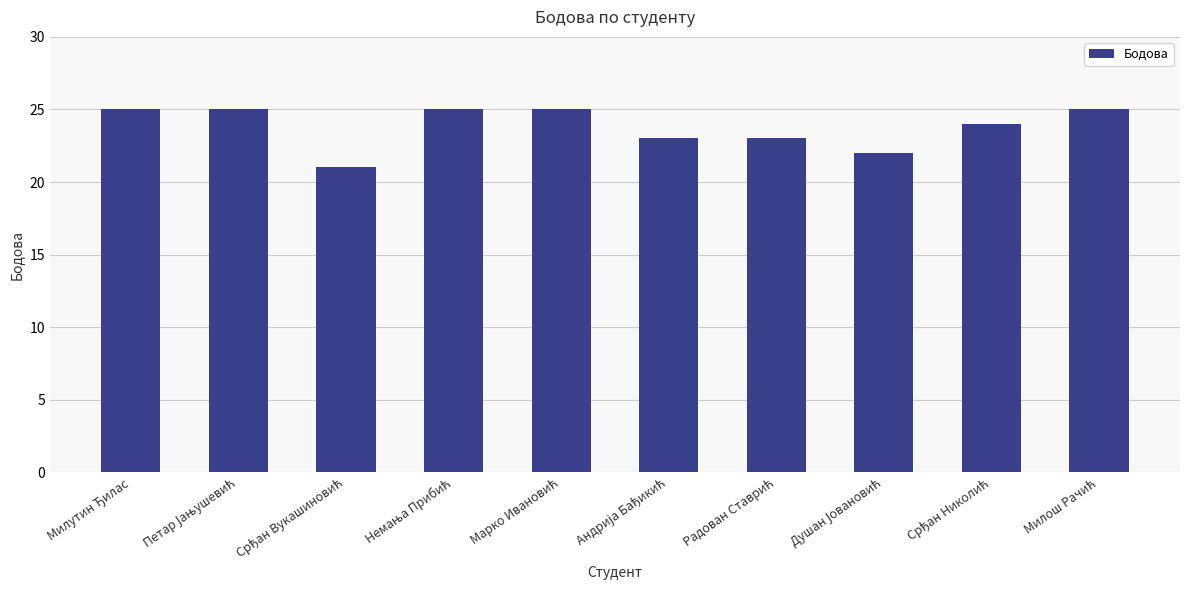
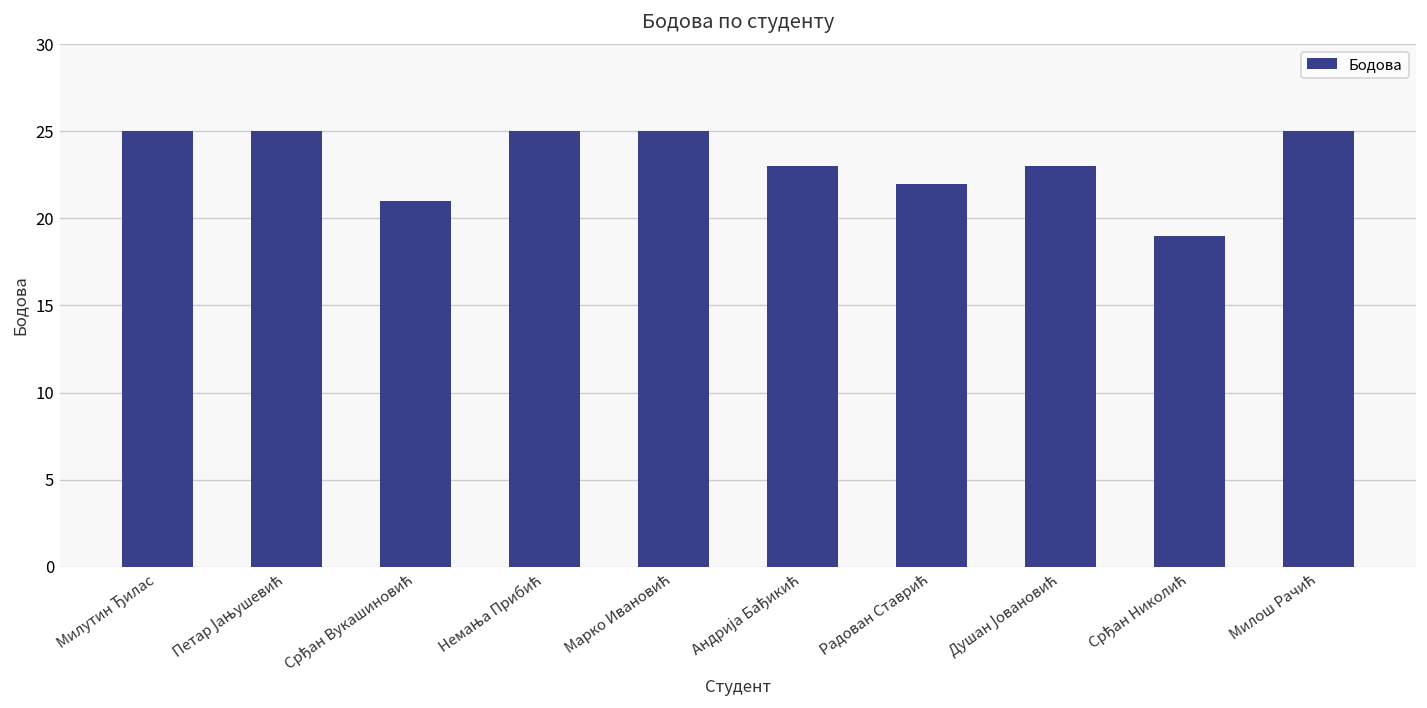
  {
    "Mилутин Ђилас": 25,
    "Петар Јањушевић": 25,
    "Срђан Вукашиновић": 21,
    "Немања Прибић": 25,
    "Марко Ивановић": 25,
    "Андрија Бађикић": 23,
-   "Радован Ставрић": 23,
-   "Душан Јовановић": 22,
-   "Срђан Николић": 24,
+   "Радован Ставрић": 22,
+   "Душан Јовановић": 23,
+   "Срђан Николић": 19,
    "Милош Рачић": 25
  }
